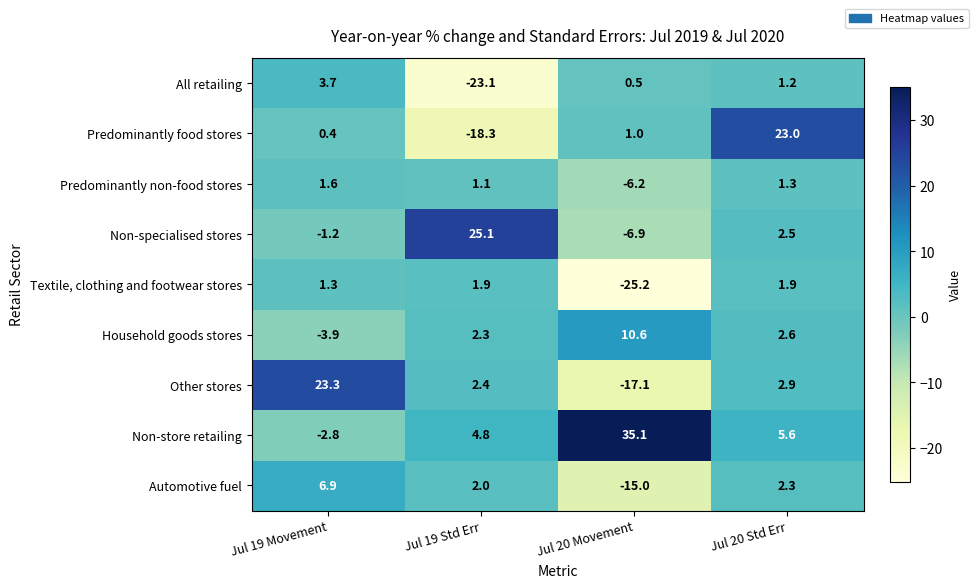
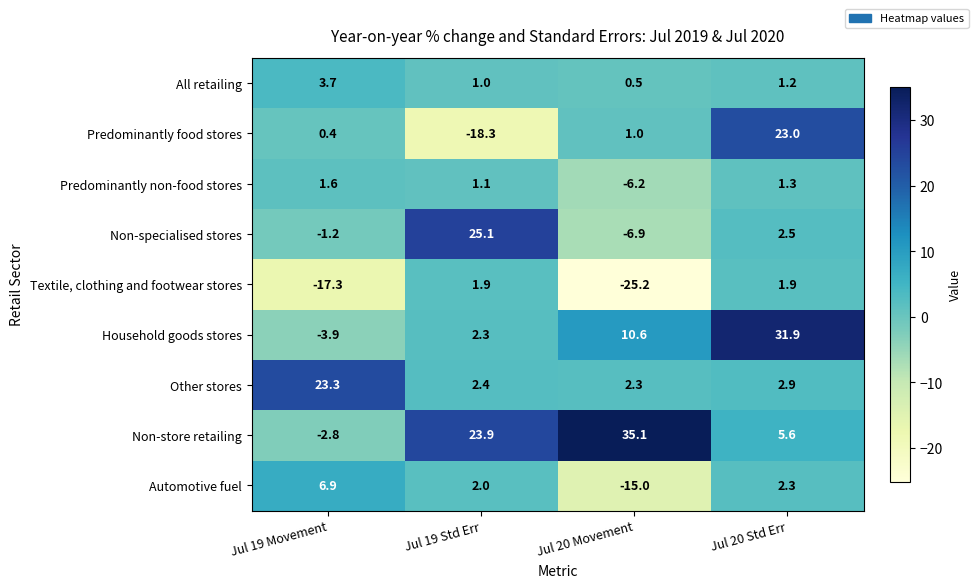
  {
    "All retailing": {
      "Jul 19 Movement": 3.7,
-     "Jul 19 Std Err": -23.1,
+     "Jul 19 Std Err": 1.0,
      "Jul 20 Movement": 0.5,
      "Jul 20 Std Err": 1.2
    },
    "Predominantly food stores": {
      "Jul 19 Movement": 0.4,
      "Jul 19 Std Err": -18.3,
      "Jul 20 Movement": 1.0,
      "Jul 20 Std Err": 23.0
    },
    "Predominantly non-food stores": {
      "Jul 19 Movement": 1.6,
      "Jul 19 Std Err": 1.1,
      "Jul 20 Movement": -6.2,
      "Jul 20 Std Err": 1.3
    },
    "Non-specialised stores": {
      "Jul 19 Movement": -1.2,
      "Jul 19 Std Err": 25.1,
      "Jul 20 Movement": -6.9,
      "Jul 20 Std Err": 2.5
    },
    "Textile, clothing and footwear stores": {
-     "Jul 19 Movement": 1.3,
+     "Jul 19 Movement": -17.3,
      "Jul 19 Std Err": 1.9,
      "Jul 20 Movement": -25.2,
      "Jul 20 Std Err": 1.9
    },
    "Household goods stores": {
      "Jul 19 Movement": -3.9,
      "Jul 19 Std Err": 2.3,
      "Jul 20 Movement": 10.6,
-     "Jul 20 Std Err": 2.6
+     "Jul 20 Std Err": 31.9
    },
    "Other stores": {
      "Jul 19 Movement": 23.3,
      "Jul 19 Std Err": 2.4,
-     "Jul 20 Movement": -17.1,
+     "Jul 20 Movement": 2.3,
      "Jul 20 Std Err": 2.9
    },
    "Non-store retailing": {
      "Jul 19 Movement": -2.8,
-     "Jul 19 Std Err": 4.8,
+     "Jul 19 Std Err": 23.9,
      "Jul 20 Movement": 35.1,
      "Jul 20 Std Err": 5.6
    },
    "Automotive fuel": {
      "Jul 19 Movement": 6.9,
      "Jul 19 Std Err": 2.0,
      "Jul 20 Movement": -15.0,
      "Jul 20 Std Err": 2.3
    }
  }
